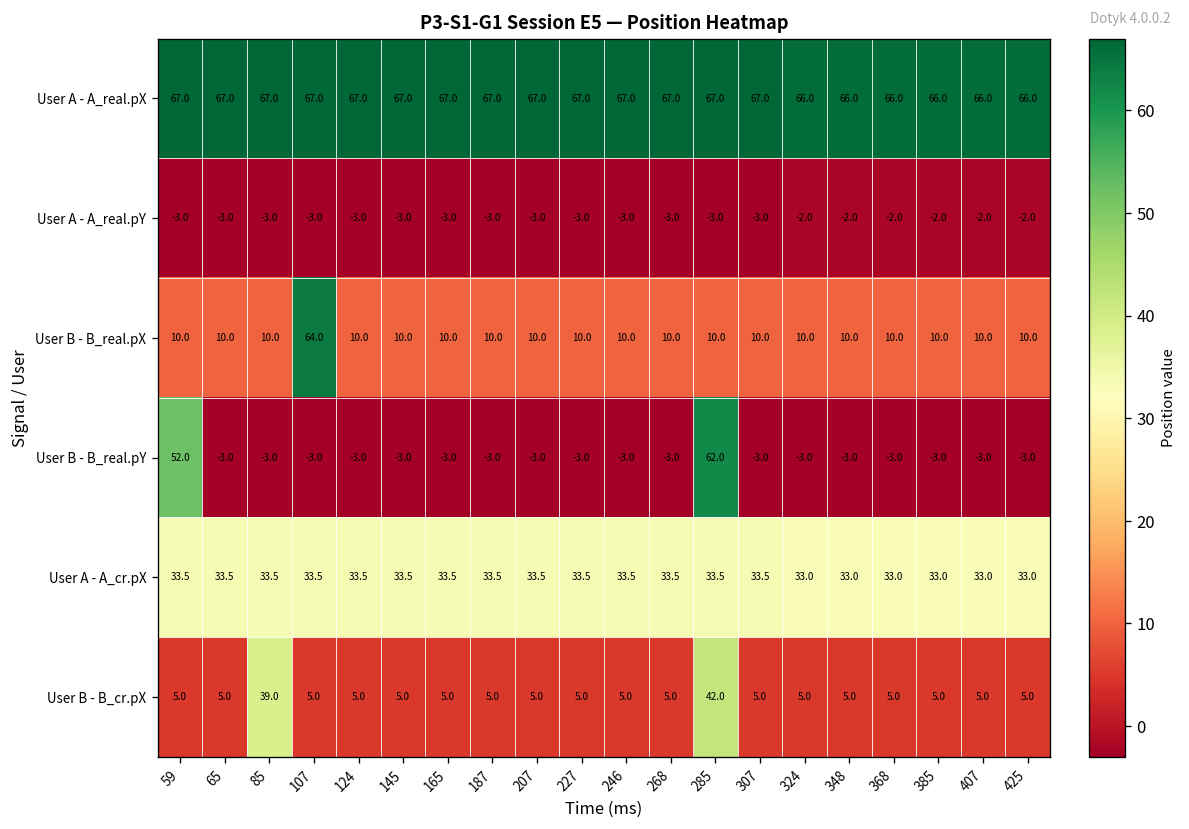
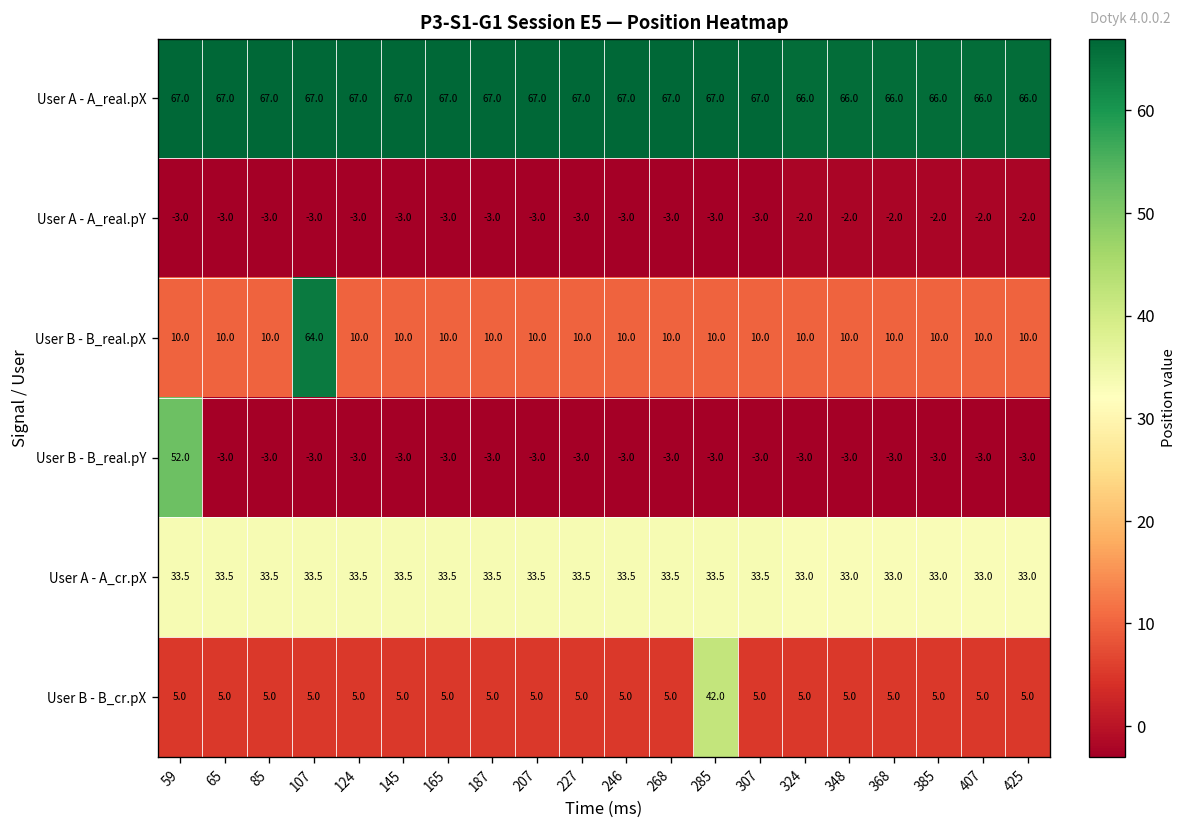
  {
    "User A - A_real.pX": {
      "59": 67.0,
      "65": 67.0,
      "85": 67.0,
      "107": 67.0,
      "124": 67.0,
      "145": 67.0,
      "165": 67.0,
      "187": 67.0,
      "207": 67.0,
      "227": 67.0,
      "246": 67.0,
      "268": 67.0,
      "285": 67.0,
      "307": 67.0,
      "324": 66.0,
      "348": 66.0,
      "368": 66.0,
      "385": 66.0,
      "407": 66.0,
      "425": 66.0
    },
    "User A - A_real.pY": {
      "59": -3.0,
      "65": -3.0,
      "85": -3.0,
      "107": -3.0,
      "124": -3.0,
      "145": -3.0,
      "165": -3.0,
      "187": -3.0,
      "207": -3.0,
      "227": -3.0,
      "246": -3.0,
      "268": -3.0,
      "285": -3.0,
      "307": -3.0,
      "324": -2.0,
      "348": -2.0,
      "368": -2.0,
      "385": -2.0,
      "407": -2.0,
      "425": -2.0
    },
    "User B - B_real.pX": {
      "59": 10.0,
      "65": 10.0,
      "85": 10.0,
      "107": 64.0,
      "124": 10.0,
      "145": 10.0,
      "165": 10.0,
      "187": 10.0,
      "207": 10.0,
      "227": 10.0,
      "246": 10.0,
      "268": 10.0,
      "285": 10.0,
      "307": 10.0,
      "324": 10.0,
      "348": 10.0,
      "368": 10.0,
      "385": 10.0,
      "407": 10.0,
      "425": 10.0
    },
    "User B - B_real.pY": {
      "59": 52.0,
      "65": -3.0,
      "85": -3.0,
      "107": -3.0,
      "124": -3.0,
      "145": -3.0,
      "165": -3.0,
      "187": -3.0,
      "207": -3.0,
      "227": -3.0,
      "246": -3.0,
      "268": -3.0,
-     "285": 62.0,
+     "285": -3.0,
      "307": -3.0,
      "324": -3.0,
      "348": -3.0,
      "368": -3.0,
      "385": -3.0,
      "407": -3.0,
      "425": -3.0
    },
    "User A - A_cr.pX": {
      "59": 33.5,
      "65": 33.5,
      "85": 33.5,
      "107": 33.5,
      "124": 33.5,
      "145": 33.5,
      "165": 33.5,
      "187": 33.5,
      "207": 33.5,
      "227": 33.5,
      "246": 33.5,
      "268": 33.5,
      "285": 33.5,
      "307": 33.5,
      "324": 33.0,
      "348": 33.0,
      "368": 33.0,
      "385": 33.0,
      "407": 33.0,
      "425": 33.0
    },
    "User B - B_cr.pX": {
      "59": 5.0,
      "65": 5.0,
-     "85": 39.0,
+     "85": 5.0,
      "107": 5.0,
      "124": 5.0,
      "145": 5.0,
      "165": 5.0,
      "187": 5.0,
      "207": 5.0,
      "227": 5.0,
      "246": 5.0,
      "268": 5.0,
      "285": 42.0,
      "307": 5.0,
      "324": 5.0,
      "348": 5.0,
      "368": 5.0,
      "385": 5.0,
      "407": 5.0,
      "425": 5.0
    }
  }
